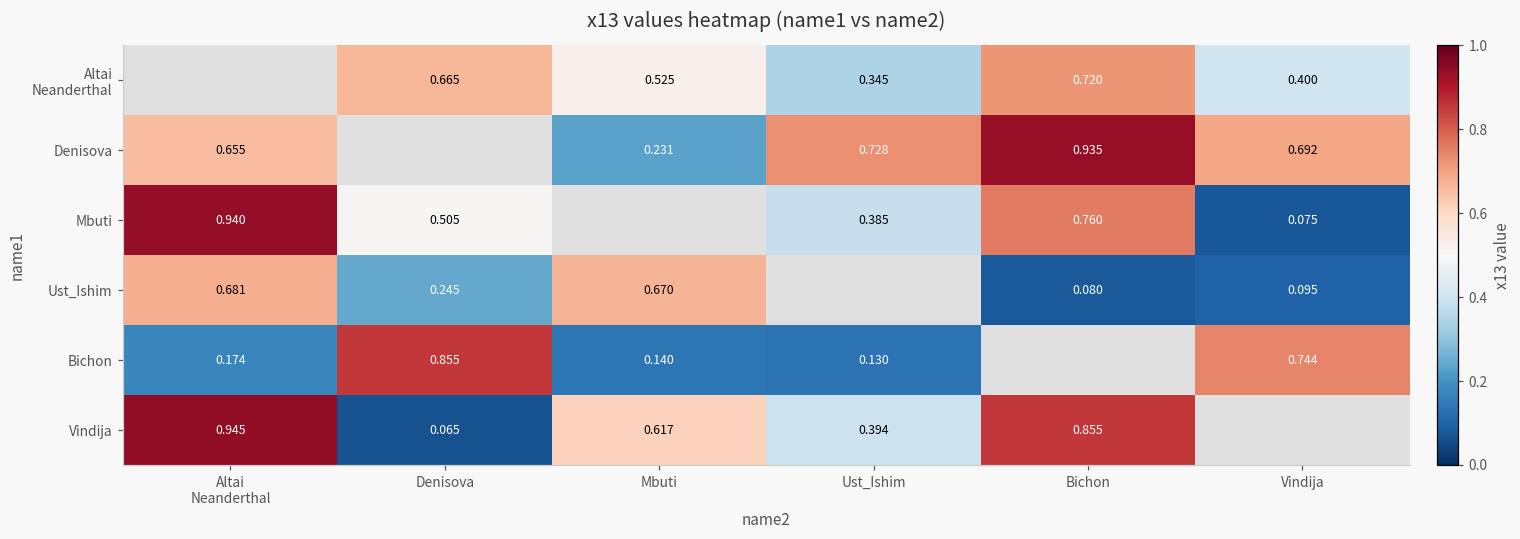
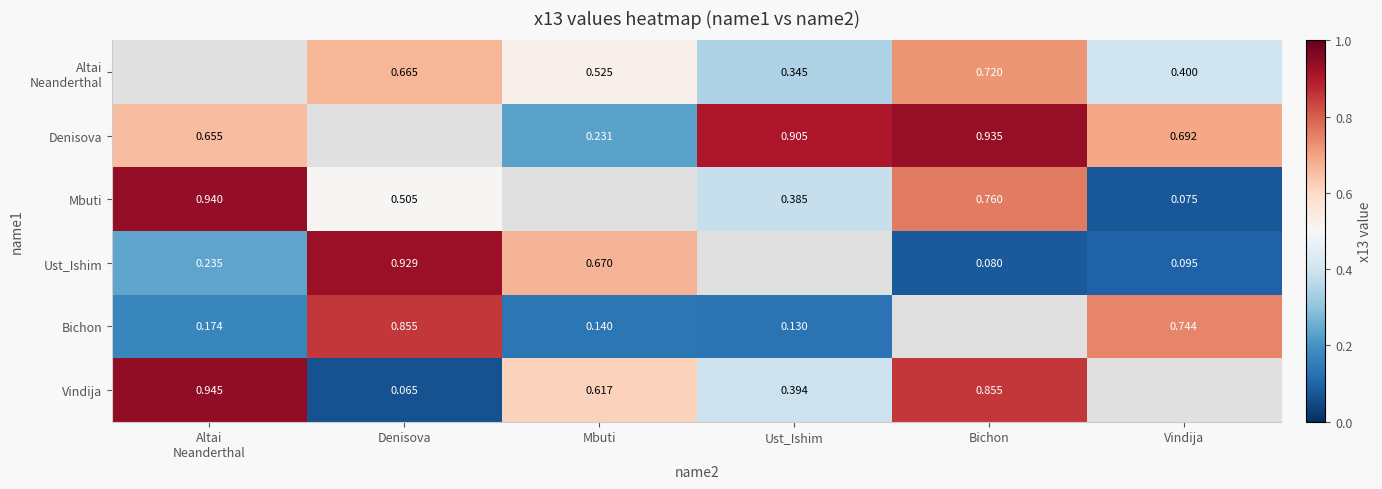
  {
    "Altai Neanderthal": {
      "Denisova": 0.665,
      "Mbuti": 0.525,
      "Ust_Ishim": 0.345,
      "Bichon": 0.720,
      "Vindija": 0.400
    },
    "Denisova": {
      "Altai Neanderthal": 0.655,
      "Mbuti": 0.231,
-     "Ust_Ishim": 0.728,
+     "Ust_Ishim": 0.905,
      "Bichon": 0.935,
      "Vindija": 0.692
    },
    "Mbuti": {
      "Altai Neanderthal": 0.940,
      "Denisova": 0.505,
      "Ust_Ishim": 0.385,
      "Bichon": 0.760,
      "Vindija": 0.075
    },
    "Ust_Ishim": {
-     "Altai Neanderthal": 0.681,
-     "Denisova": 0.245,
+     "Altai Neanderthal": 0.235,
+     "Denisova": 0.929,
      "Mbuti": 0.670,
      "Bichon": 0.080,
      "Vindija": 0.095
    },
    "Bichon": {
      "Altai Neanderthal": 0.174,
      "Denisova": 0.855,
      "Mbuti": 0.140,
      "Ust_Ishim": 0.130,
      "Vindija": 0.744
    },
    "Vindija": {
      "Altai Neanderthal": 0.945,
      "Denisova": 0.065,
      "Mbuti": 0.617,
      "Ust_Ishim": 0.394,
      "Bichon": 0.855
    }
  }
